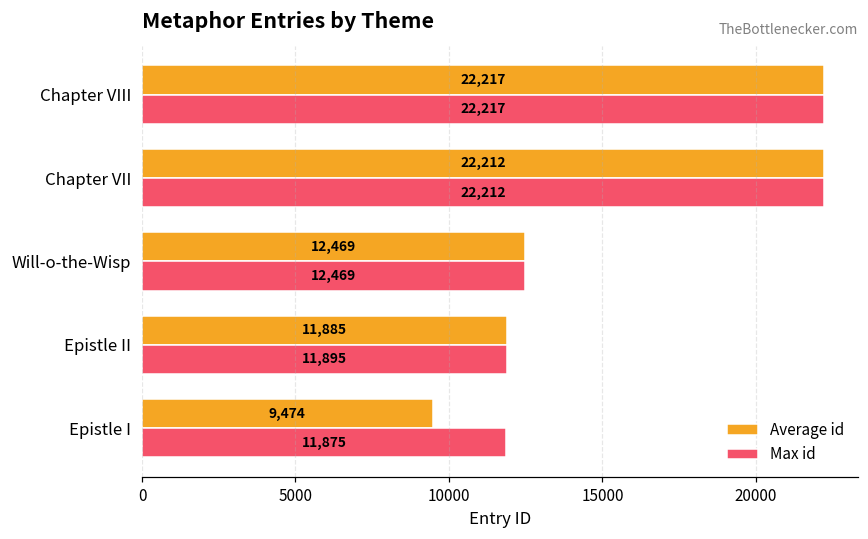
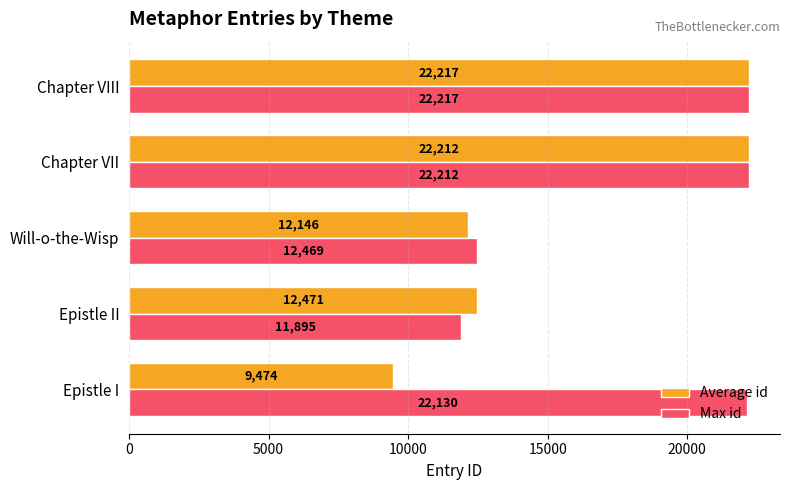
  {
    "Average id": {
      "Chapter VIII": "22,217",
      "Chapter VII": "22,212",
-     "Will-o-the-Wisp": "12,469",
-     "Epistle II": "11,885",
+     "Will-o-the-Wisp": "12,146",
+     "Epistle II": "12,471",
      "Epistle I": "9,474"
    },
    "Max id": {
      "Chapter VIII": "22,217",
      "Chapter VII": "22,212",
      "Will-o-the-Wisp": "12,469",
      "Epistle II": "11,895",
-     "Epistle I": "11,875"
+     "Epistle I": "22,130"
    }
  }
